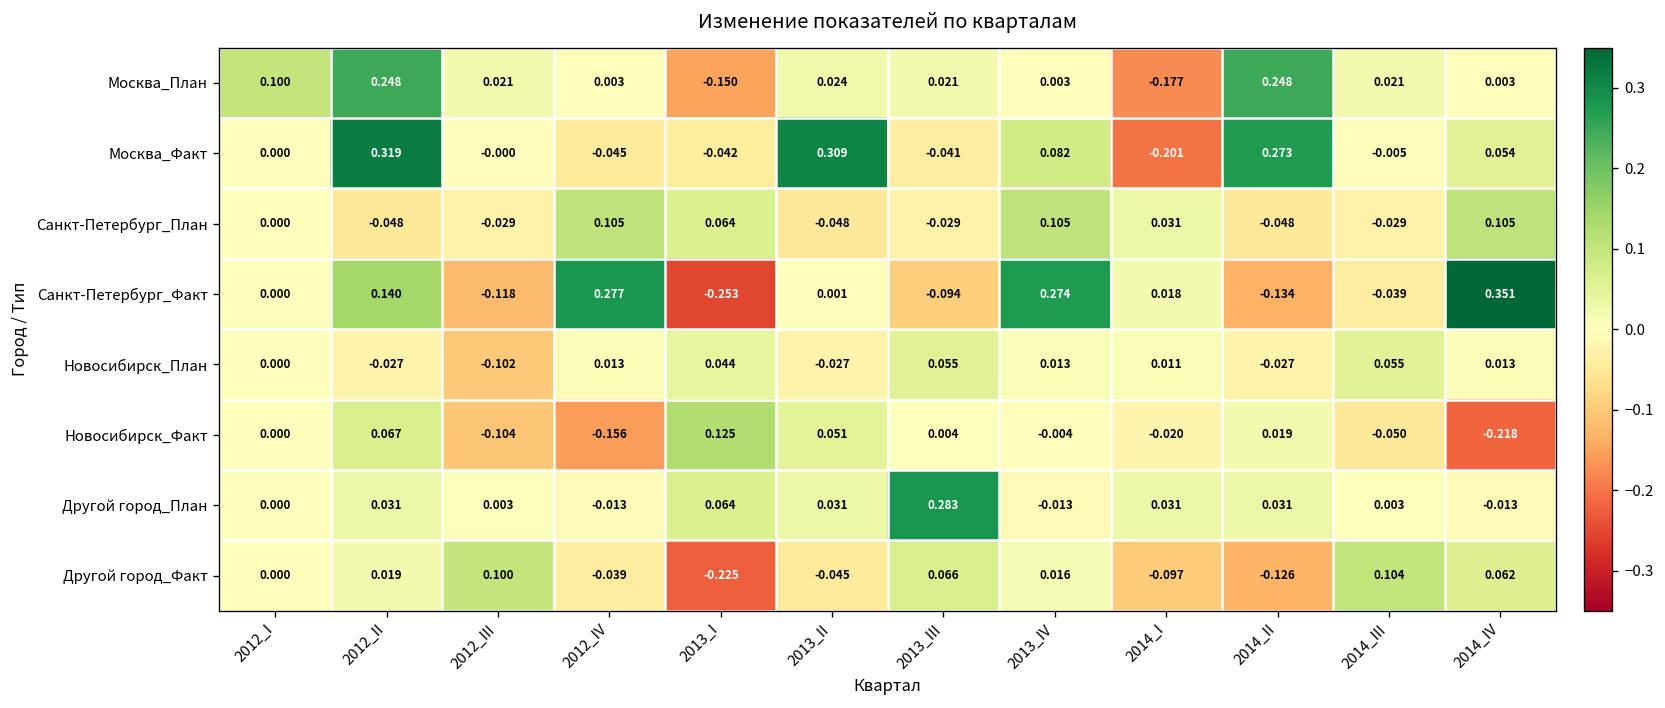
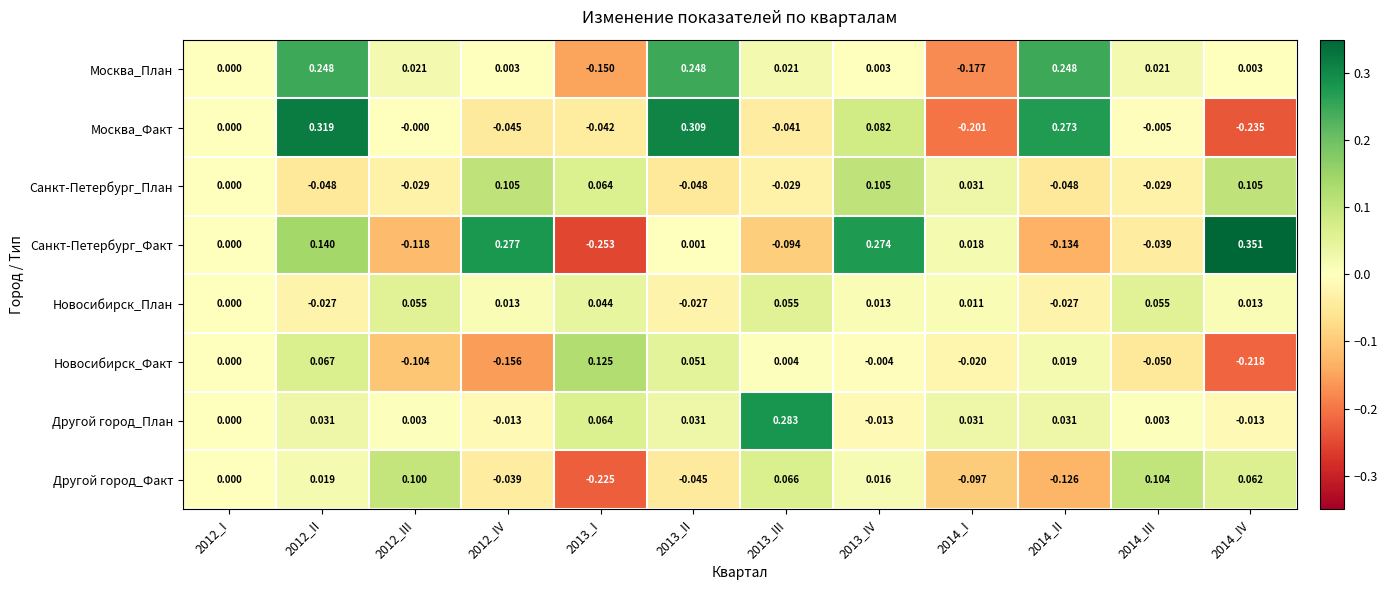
  {
    "Москва_План": {
-     "2012_I": 0.100,
+     "2012_I": 0.000,
      "2012_II": 0.248,
      "2012_III": 0.021,
      "2012_IV": 0.003,
      "2013_I": -0.150,
-     "2013_II": 0.024,
+     "2013_II": 0.248,
      "2013_III": 0.021,
      "2013_IV": 0.003,
      "2014_I": -0.177,
      "2014_II": 0.248,
      "2014_III": 0.021,
      "2014_IV": 0.003
    },
    "Москва_Факт": {
      "2012_I": 0.000,
      "2012_II": 0.319,
      "2012_III": -0.000,
      "2012_IV": -0.045,
      "2013_I": -0.042,
      "2013_II": 0.309,
      "2013_III": -0.041,
      "2013_IV": 0.082,
      "2014_I": -0.201,
      "2014_II": 0.273,
      "2014_III": -0.005,
-     "2014_IV": 0.054
+     "2014_IV": -0.235
    },
    "Санкт-Петербург_План": {
      "2012_I": 0.000,
      "2012_II": -0.048,
      "2012_III": -0.029,
      "2012_IV": 0.105,
      "2013_I": 0.064,
      "2013_II": -0.048,
      "2013_III": -0.029,
      "2013_IV": 0.105,
      "2014_I": 0.031,
      "2014_II": -0.048,
      "2014_III": -0.029,
      "2014_IV": 0.105
    },
    "Санкт-Петербург_Факт": {
      "2012_I": 0.000,
      "2012_II": 0.140,
      "2012_III": -0.118,
      "2012_IV": 0.277,
      "2013_I": -0.253,
      "2013_II": 0.001,
      "2013_III": -0.094,
      "2013_IV": 0.274,
      "2014_I": 0.018,
      "2014_II": -0.134,
      "2014_III": -0.039,
      "2014_IV": 0.351
    },
    "Новосибирск_План": {
      "2012_I": 0.000,
      "2012_II": -0.027,
-     "2012_III": -0.102,
+     "2012_III": 0.055,
      "2012_IV": 0.013,
      "2013_I": 0.044,
      "2013_II": -0.027,
      "2013_III": 0.055,
      "2013_IV": 0.013,
      "2014_I": 0.011,
      "2014_II": -0.027,
      "2014_III": 0.055,
      "2014_IV": 0.013
    },
    "Новосибирск_Факт": {
      "2012_I": 0.000,
      "2012_II": 0.067,
      "2012_III": -0.104,
      "2012_IV": -0.156,
      "2013_I": 0.125,
      "2013_II": 0.051,
      "2013_III": 0.004,
      "2013_IV": -0.004,
      "2014_I": -0.020,
      "2014_II": 0.019,
      "2014_III": -0.050,
      "2014_IV": -0.218
    },
    "Другой город_План": {
      "2012_I": 0.000,
      "2012_II": 0.031,
      "2012_III": 0.003,
      "2012_IV": -0.013,
      "2013_I": 0.064,
      "2013_II": 0.031,
      "2013_III": 0.283,
      "2013_IV": -0.013,
      "2014_I": 0.031,
      "2014_II": 0.031,
      "2014_III": 0.003,
      "2014_IV": -0.013
    },
    "Другой город_Факт": {
      "2012_I": 0.000,
      "2012_II": 0.019,
      "2012_III": 0.100,
      "2012_IV": -0.039,
      "2013_I": -0.225,
      "2013_II": -0.045,
      "2013_III": 0.066,
      "2013_IV": 0.016,
      "2014_I": -0.097,
      "2014_II": -0.126,
      "2014_III": 0.104,
      "2014_IV": 0.062
    }
  }
